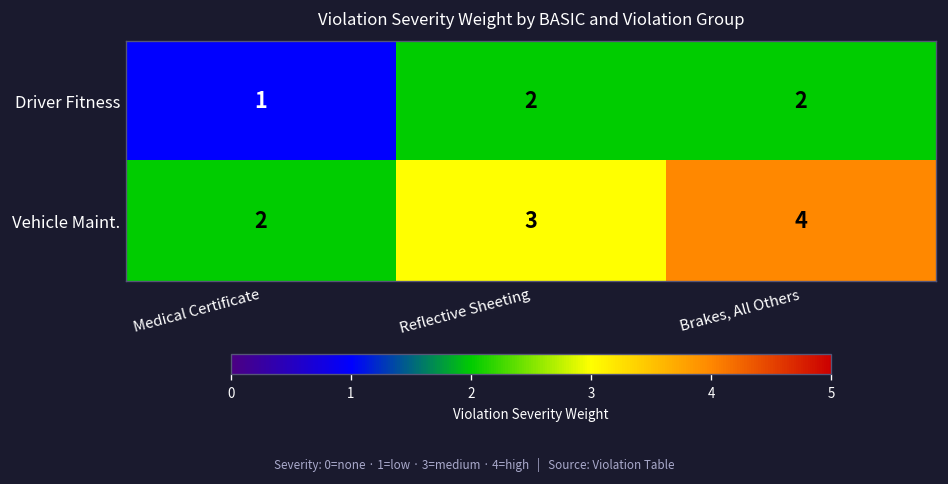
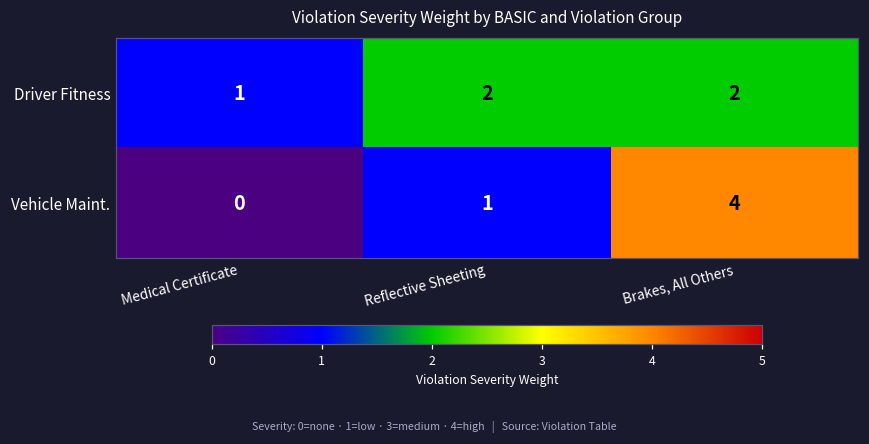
  {
    "Driver Fitness": {
      "Medical Certificate": 1,
      "Reflective Sheeting": 2,
      "Brakes, All Others": 2
    },
    "Vehicle Maint.": {
-     "Medical Certificate": 2,
-     "Reflective Sheeting": 3,
+     "Medical Certificate": 0,
+     "Reflective Sheeting": 1,
      "Brakes, All Others": 4
    }
  }
